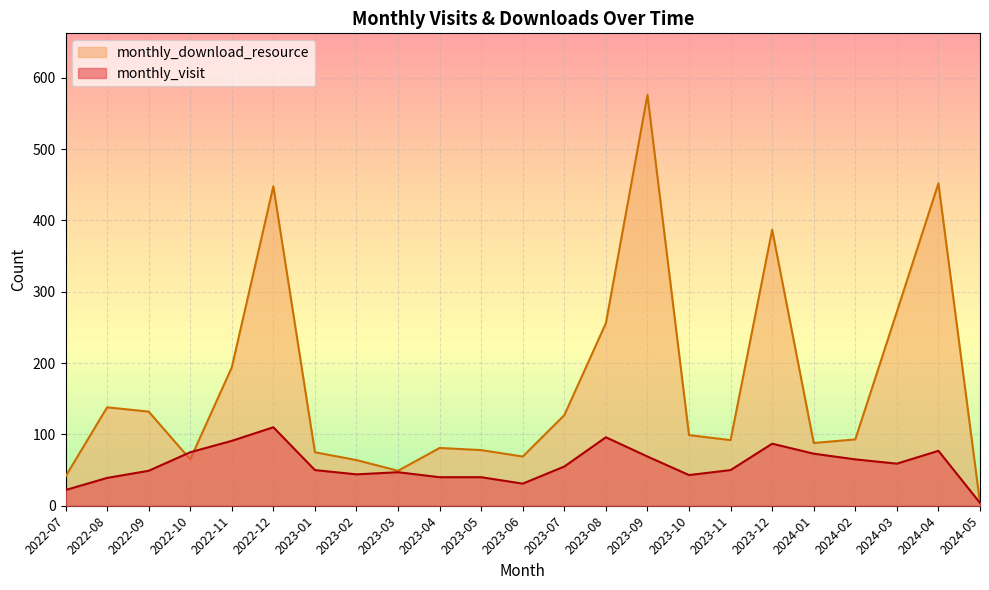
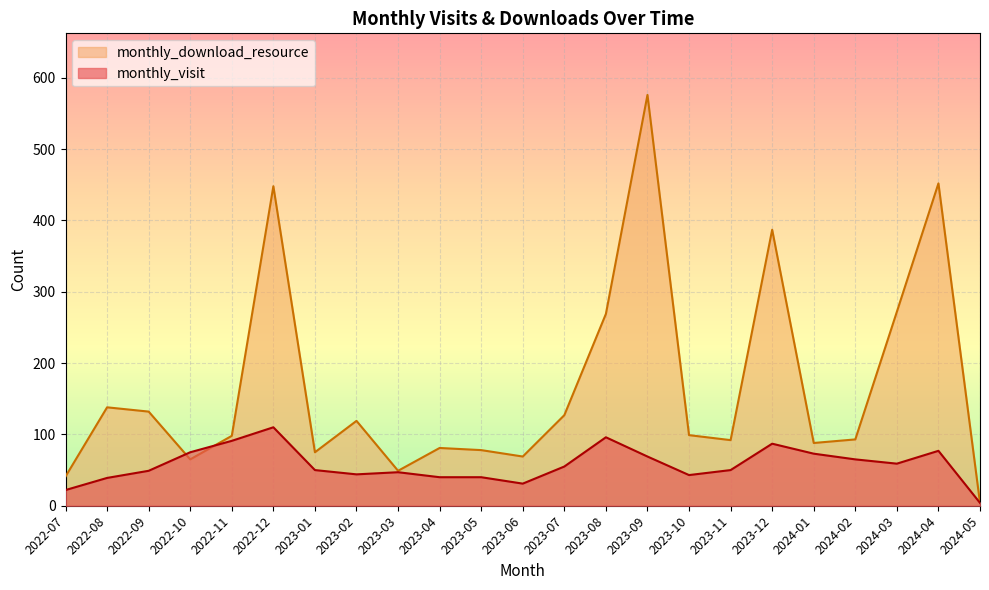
  {
    "monthly_download_resource": {
      "2022-07": 40,
      "2022-08": 140,
      "2022-09": 130,
      "2022-10": 70,
-     "2022-11": 190,
+     "2022-11": 100,
      "2022-12": 450,
      "2023-01": 80,
-     "2023-02": 60,
+     "2023-02": 120,
      "2023-04": 80,
      "2023-05": 80,
      "2023-06": 70,
      "2023-07": 130,
-     "2023-08": 260,
+     "2023-08": 270,
      "2023-09": 580,
      "2023-10": 100,
      "2023-11": 90,
      "2023-12": 390,
      "2024-01": 90,
      "2024-02": 90,
      "2024-03": 270,
      "2024-04": 450
    },
    "monthly_visit": {
      "2022-07": 20,
      "2022-08": 40,
      "2022-09": 50,
      "2022-10": 80,
      "2022-11": 90,
      "2022-12": 110,
      "2023-01": 50,
      "2023-02": 40,
      "2023-04": 40,
      "2023-05": 40,
      "2023-06": 30,
      "2023-07": 60,
      "2023-08": 100,
      "2023-09": 70,
      "2023-10": 40,
      "2023-11": 50,
      "2023-12": 90,
      "2024-01": 70,
      "2024-02": 70,
      "2024-03": 60,
      "2024-04": 80
    }
  }
